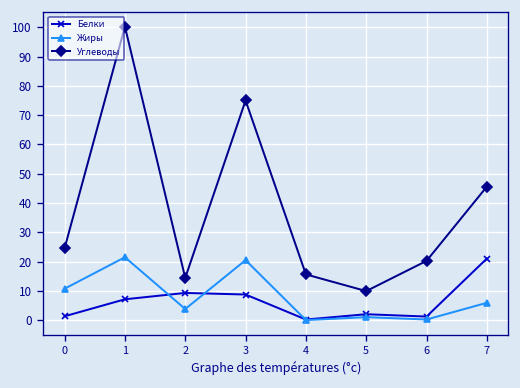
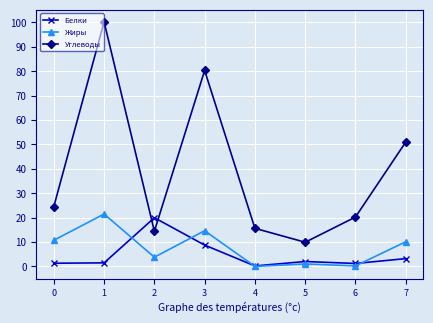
  {
    "Белки": {
      "0": 1,
-     "1": 7,
-     "2": 9,
+     "1": 1,
+     "2": 20,
      "3": 9,
-     "7": 21
+     "7": 3
    },
    "Жиры": {
      "0": 11,
      "1": 21,
      "2": 4,
-     "3": 20,
-     "7": 6
+     "3": 15,
+     "7": 10
    },
    "Углеводы": {
      "0": 25,
      "1": 100,
      "2": 14,
-     "3": 75,
+     "3": 80,
      "4": 16,
      "5": 10,
      "6": 20,
-     "7": 46
+     "7": 51
    }
  }
